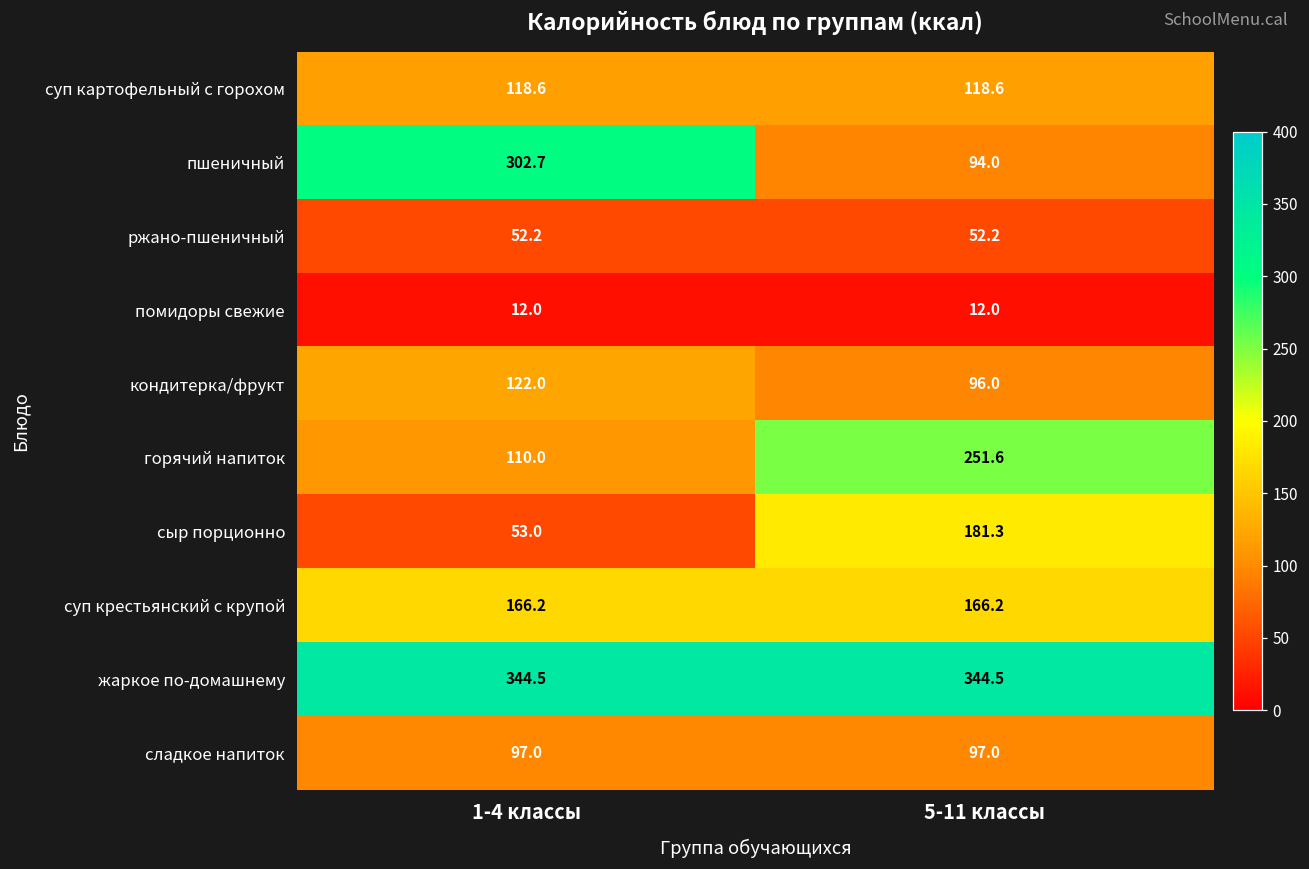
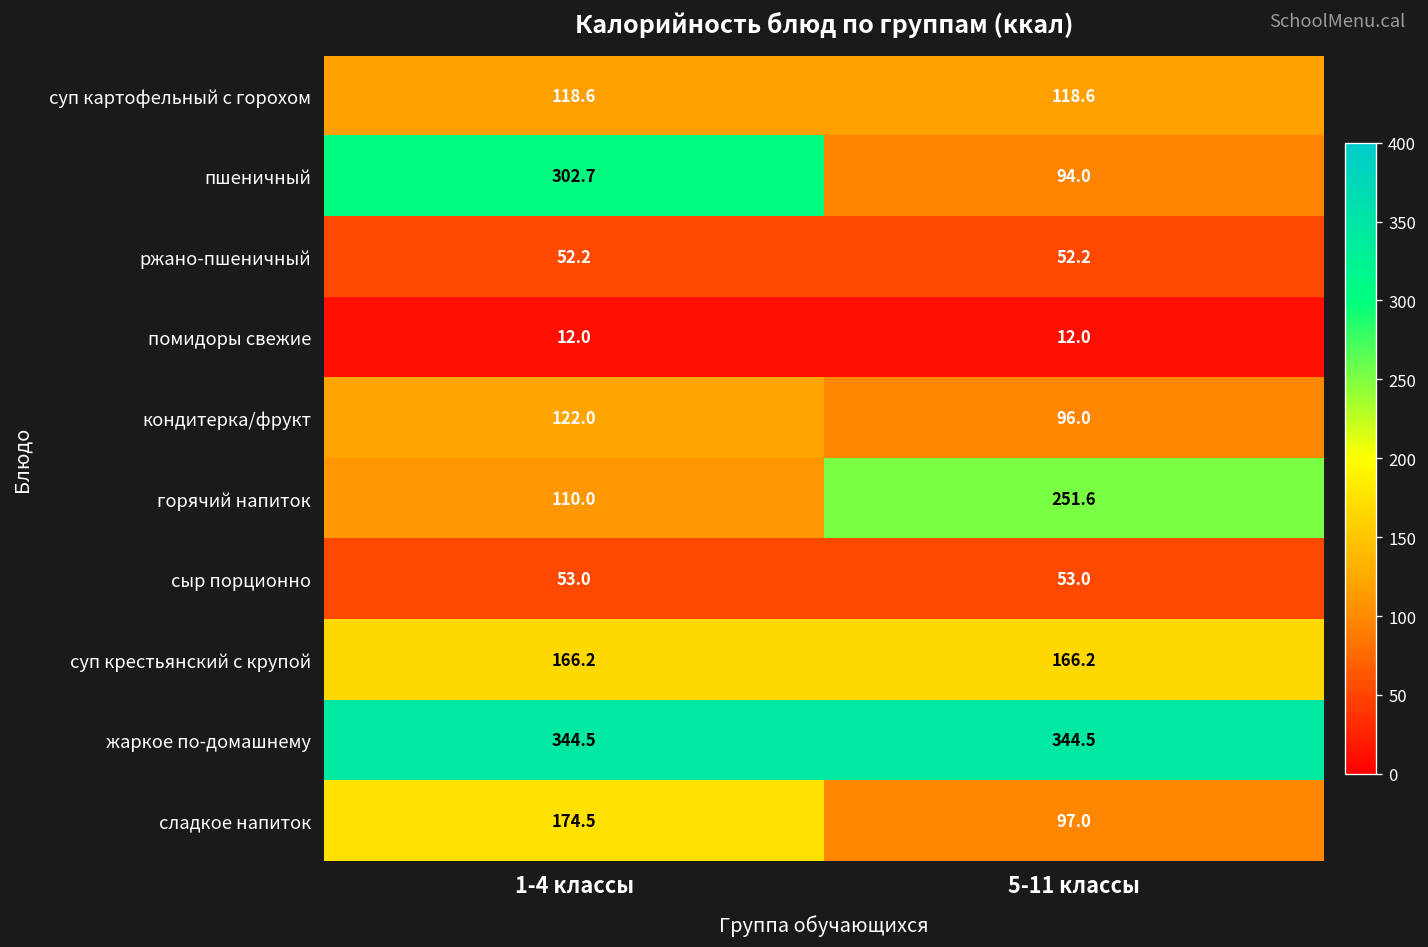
  {
    "суп картофельный с горохом": {
      "1-4 классы": 118.6,
      "5-11 классы": 118.6
    },
    "пшеничный": {
      "1-4 классы": 302.7,
      "5-11 классы": 94.0
    },
    "ржано-пшеничный": {
      "1-4 классы": 52.2,
      "5-11 классы": 52.2
    },
    "помидоры свежие": {
      "1-4 классы": 12.0,
      "5-11 классы": 12.0
    },
    "кондитерка/фрукт": {
      "1-4 классы": 122.0,
      "5-11 классы": 96.0
    },
    "горячий напиток": {
      "1-4 классы": 110.0,
      "5-11 классы": 251.6
    },
    "сыр порционно": {
      "1-4 классы": 53.0,
-     "5-11 классы": 181.3
+     "5-11 классы": 53.0
    },
    "суп крестьянский с крупой": {
      "1-4 классы": 166.2,
      "5-11 классы": 166.2
    },
    "жаркое по-домашнему": {
      "1-4 классы": 344.5,
      "5-11 классы": 344.5
    },
    "сладкое напиток": {
-     "1-4 классы": 97.0,
+     "1-4 классы": 174.5,
      "5-11 классы": 97.0
    }
  }
